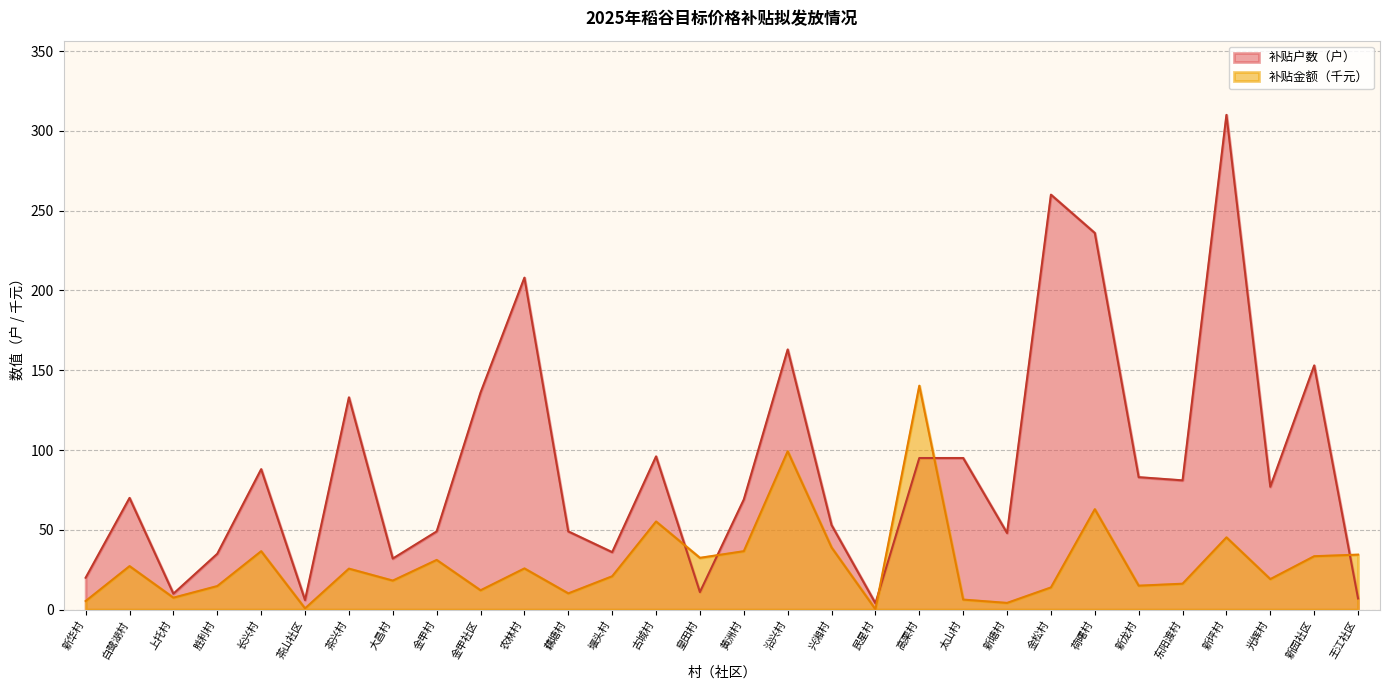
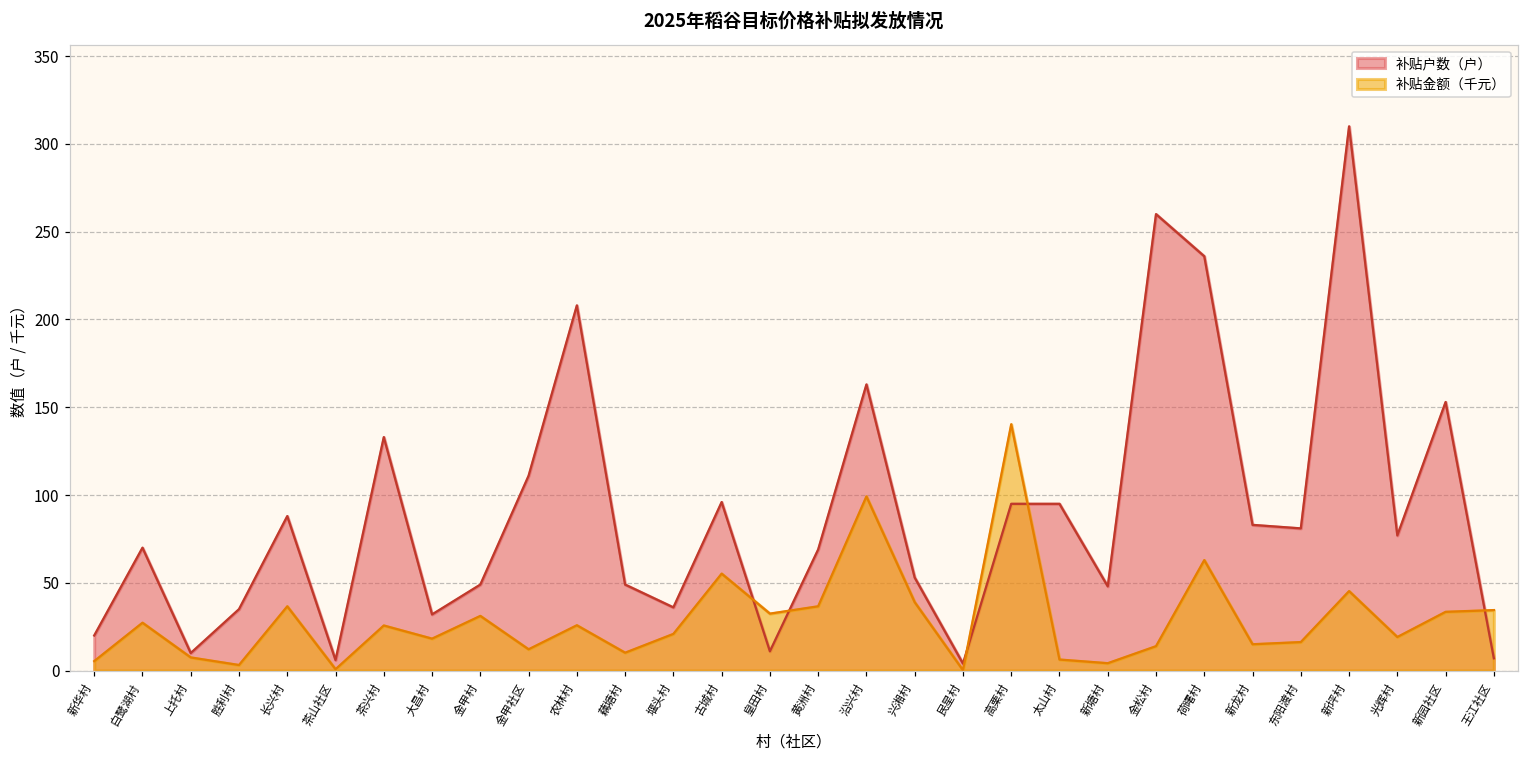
  {
    "补贴户数（户）": {
      "新华村": 20,
      "白鹭湖村": 70,
      "上托村": 10,
      "胜利村": 35,
      "长兴村": 88,
      "茶山社区": 6,
      "茶兴村": 133,
      "大昌村": 32,
      "金甲村": 49,
-     "金甲社区": 136,
+     "金甲社区": 111,
      "农林村": 208,
      "藕塘村": 49,
      "堰头村": 36,
      "古城村": 96,
      "皇田村": 11,
      "黄洲村": 69,
      "沿兴村": 163,
      "兴湘村": 53,
      "民星村": 4,
      "高栗村": 95,
      "太山村": 95,
      "新塘村": 48,
      "金松村": 260,
      "荷曙村": 236,
      "新龙村": 83,
      "东阳渡村": 81,
      "新坪村": 310,
      "光辉村": 77,
      "新园社区": 153,
      "王江社区": 7
    },
    "补贴金额（千元）": {
      "新华村": 5,
      "白鹭湖村": 27,
      "上托村": 7,
-     "胜利村": 15,
+     "胜利村": 3,
      "长兴村": 37,
      "茶山社区": 1,
      "茶兴村": 26,
      "大昌村": 18,
      "金甲村": 31,
      "金甲社区": 12,
      "农林村": 26,
      "藕塘村": 10,
      "堰头村": 21,
      "古城村": 55,
      "皇田村": 32,
      "黄洲村": 37,
      "沿兴村": 99,
      "兴湘村": 39,
      "民星村": 0,
      "高栗村": 140,
      "太山村": 6,
      "新塘村": 4,
      "金松村": 14,
      "荷曙村": 63,
      "新龙村": 15,
      "东阳渡村": 16,
      "新坪村": 45,
      "光辉村": 19,
      "新园社区": 33,
      "王江社区": 34
    }
  }
